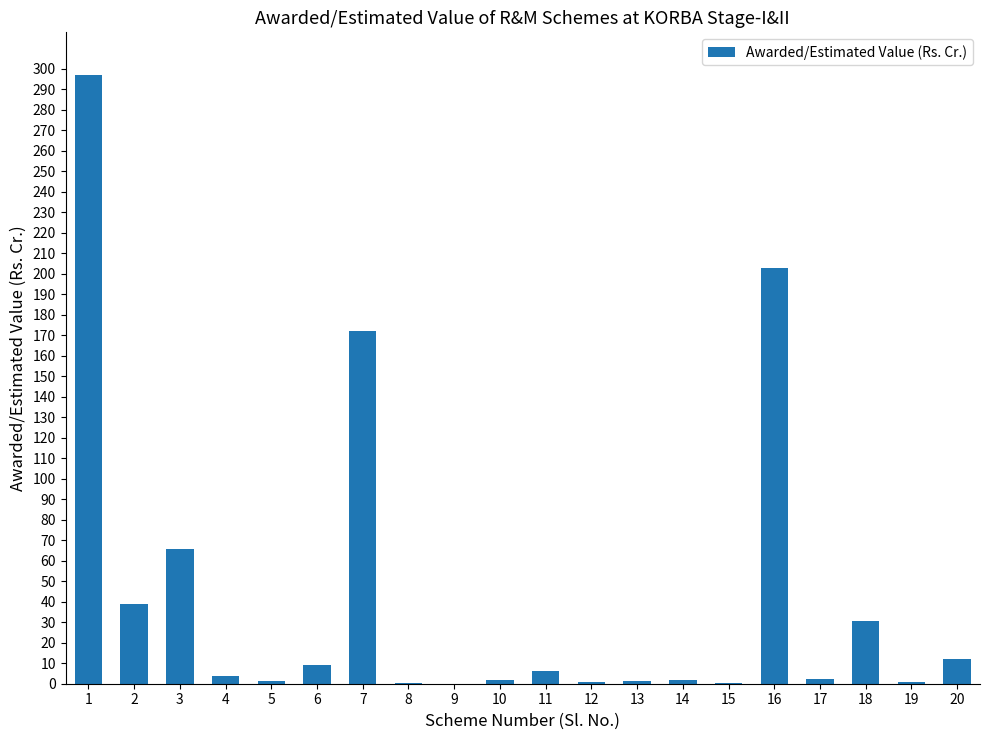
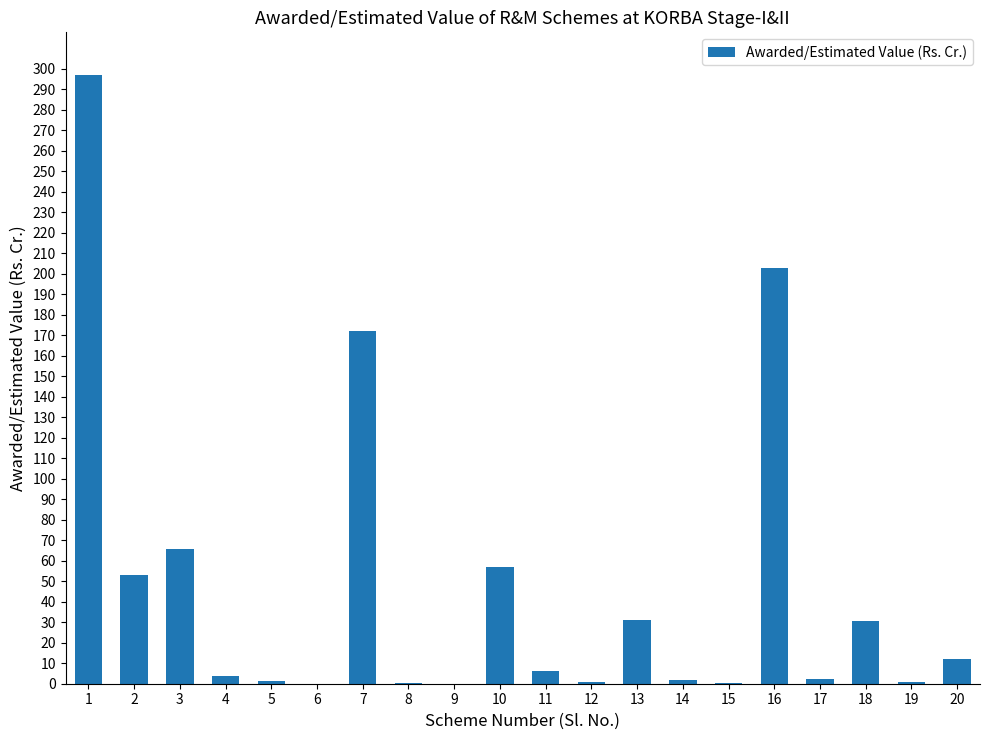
  {
    "1": 297,
-   "2": 39,
+   "2": 53,
    "3": 66,
    "4": 4,
    "5": 1,
-   "6": 9,
+   "6": 0,
    "7": 172,
-   "10": 2,
+   "10": 57,
    "11": 6,
-   "13": 1,
+   "13": 31,
    "14": 2,
    "16": 203,
    "17": 2,
    "18": 31,
    "20": 12
  }
